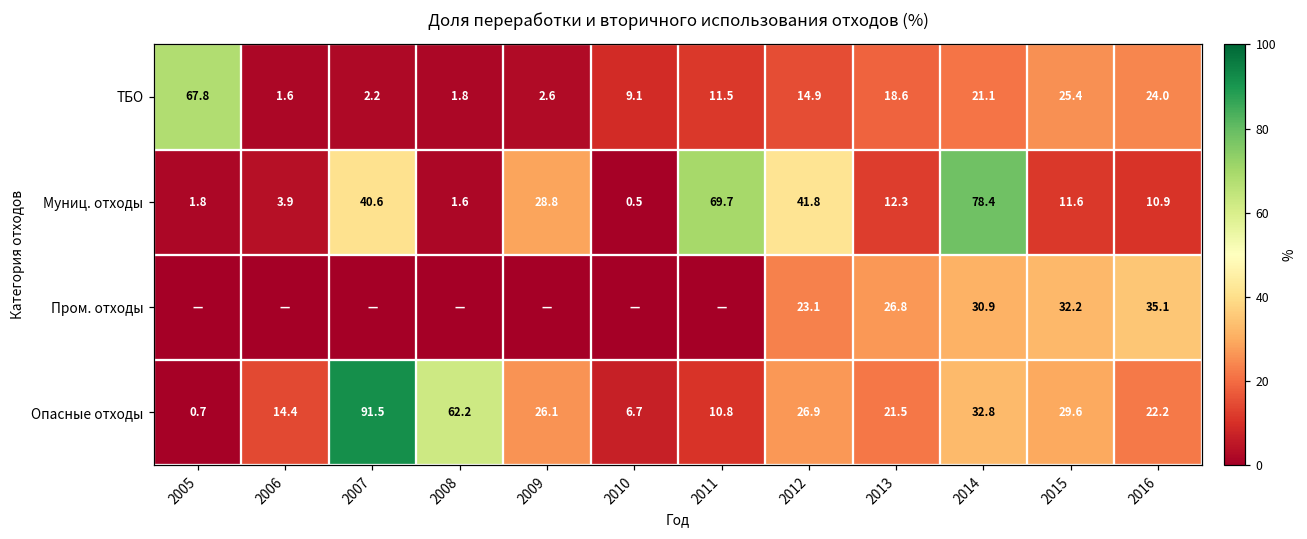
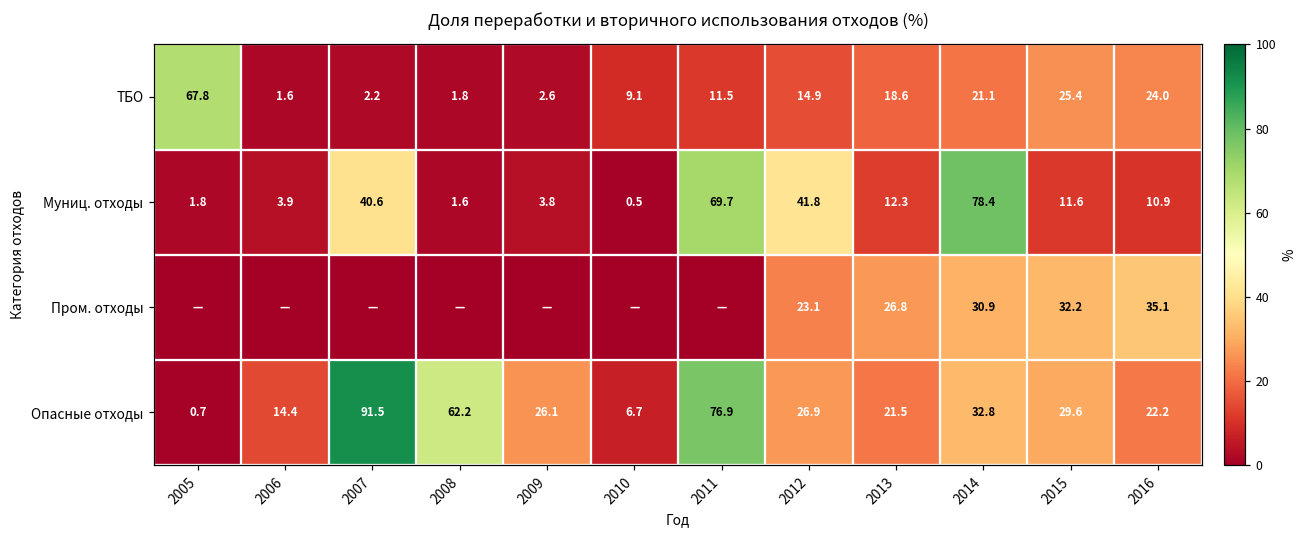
  {
    "ТБО": {
      "2005": 67.8,
      "2006": 1.6,
      "2007": 2.2,
      "2008": 1.8,
      "2009": 2.6,
      "2010": 9.1,
      "2011": 11.5,
      "2012": 14.9,
      "2013": 18.6,
      "2014": 21.1,
      "2015": 25.4,
      "2016": 24.0
    },
    "Муниц. отходы": {
      "2005": 1.8,
      "2006": 3.9,
      "2007": 40.6,
      "2008": 1.6,
-     "2009": 28.8,
+     "2009": 3.8,
      "2010": 0.5,
      "2011": 69.7,
      "2012": 41.8,
      "2013": 12.3,
      "2014": 78.4,
      "2015": 11.6,
      "2016": 10.9
    },
    "Пром. отходы": {
      "2012": 23.1,
      "2013": 26.8,
      "2014": 30.9,
      "2015": 32.2,
      "2016": 35.1
    },
    "Опасные отходы": {
      "2005": 0.7,
      "2006": 14.4,
      "2007": 91.5,
      "2008": 62.2,
      "2009": 26.1,
      "2010": 6.7,
-     "2011": 10.8,
+     "2011": 76.9,
      "2012": 26.9,
      "2013": 21.5,
      "2014": 32.8,
      "2015": 29.6,
      "2016": 22.2
    }
  }
